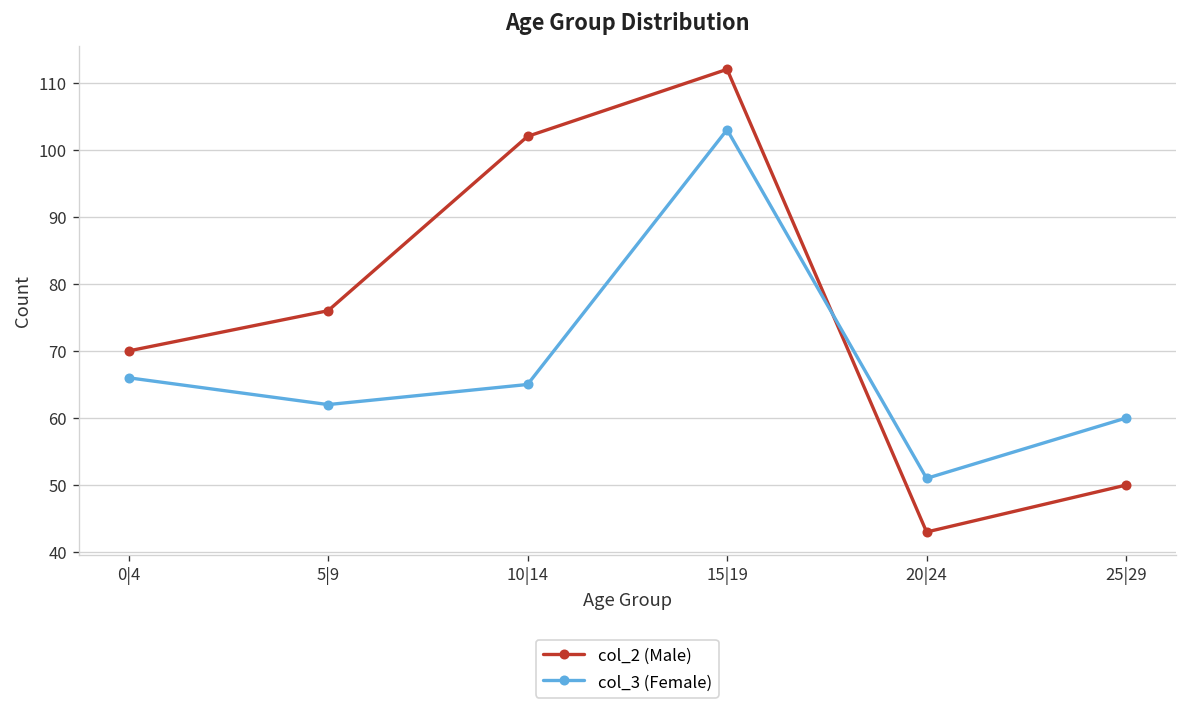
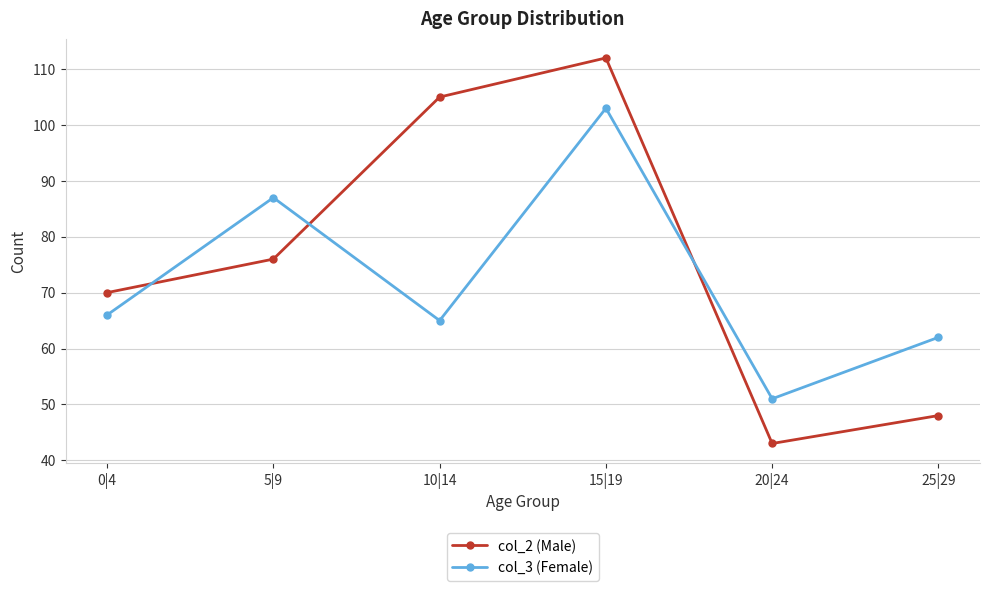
  {
    "col_2 (Male)": {
      "0|4": 70,
      "5|9": 76,
-     "10|14": 102,
+     "10|14": 105,
      "15|19": 112,
      "20|24": 43,
-     "25|29": 50
+     "25|29": 48
    },
    "col_3 (Female)": {
      "0|4": 66,
-     "5|9": 62,
+     "5|9": 87,
      "10|14": 65,
      "15|19": 103,
      "20|24": 51,
-     "25|29": 60
+     "25|29": 62
    }
  }
